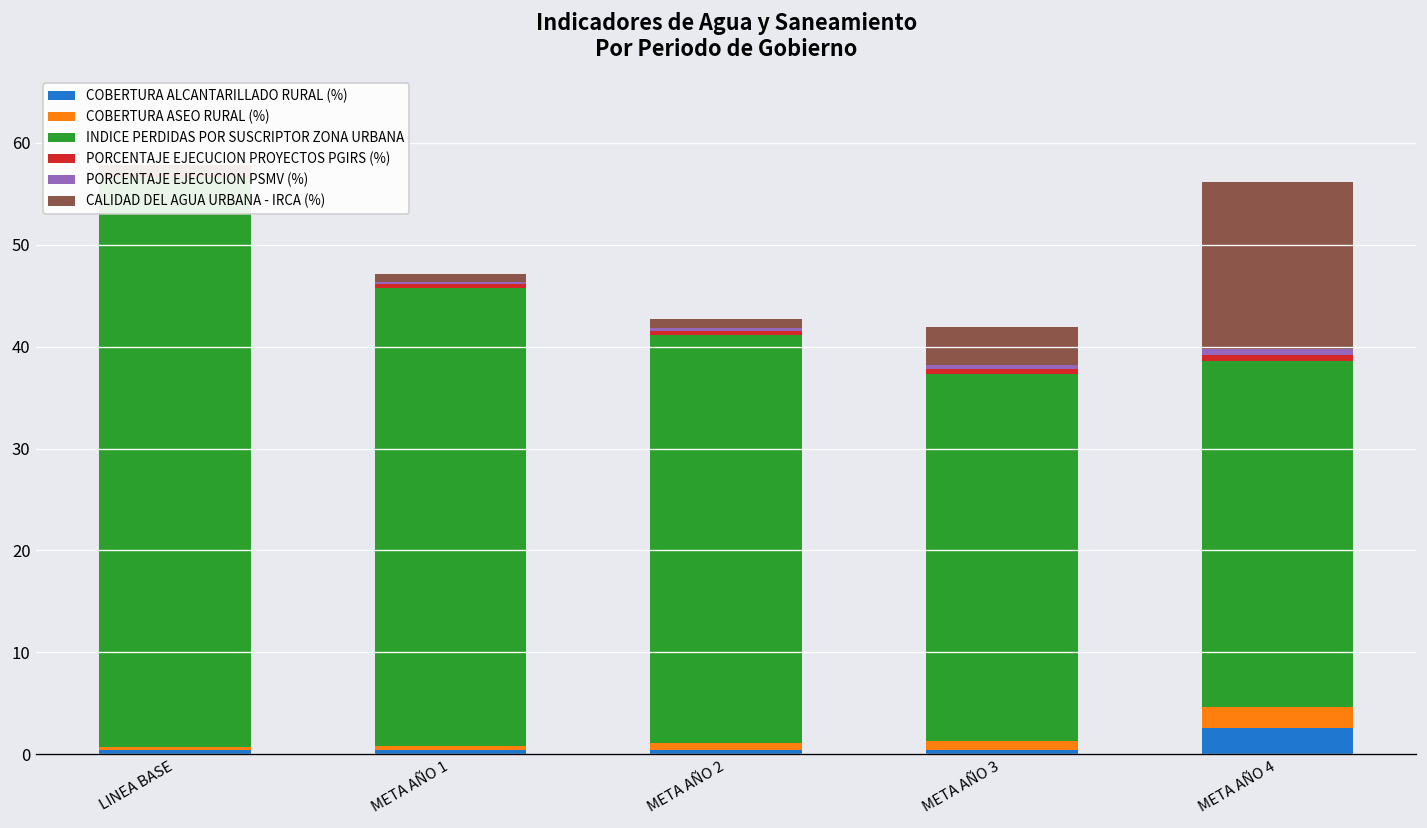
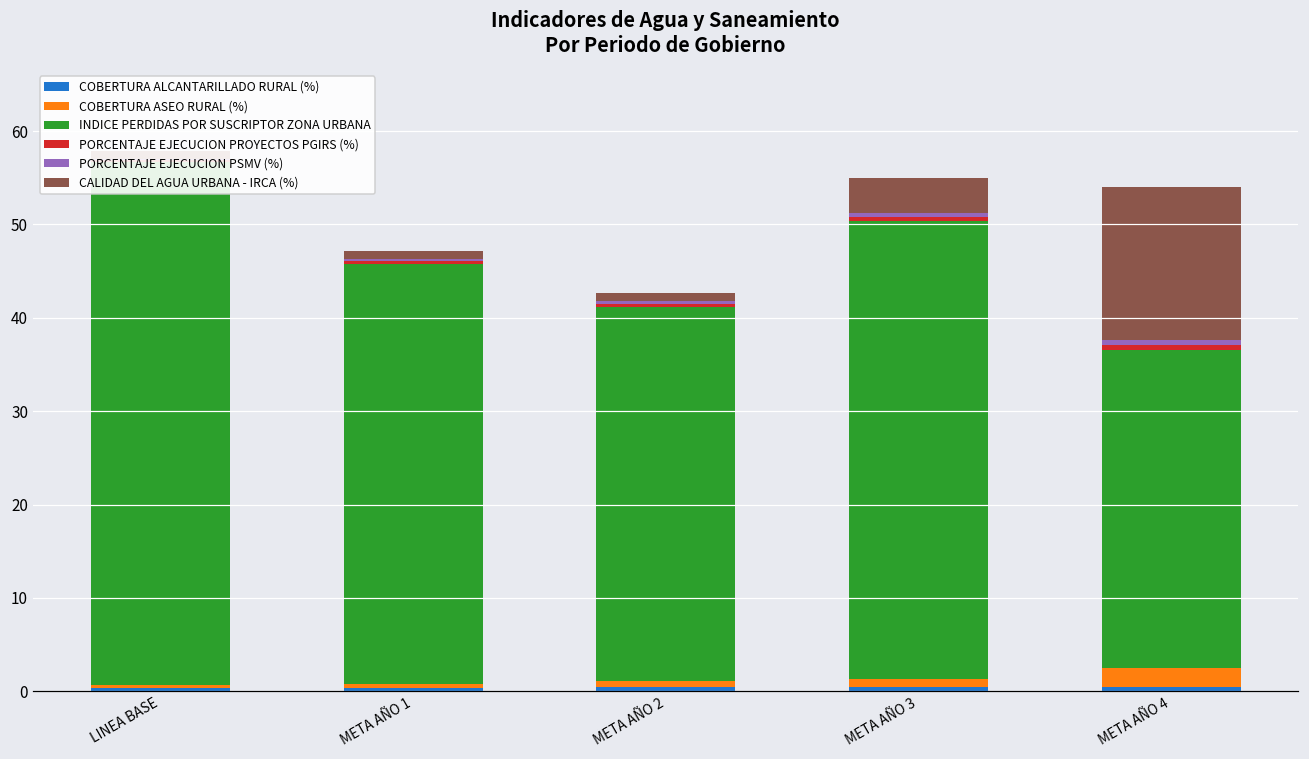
  {
    "COBERTURA ALCANTARILLADO RURAL (%)": {
      "LINEA BASE": 0,
      "META AÑO 1": 0,
      "META AÑO 2": 0,
      "META AÑO 3": 0,
-     "META AÑO 4": 3
+     "META AÑO 4": 0
    },
    "COBERTURA ASEO RURAL (%)": {
      "LINEA BASE": 0,
      "META AÑO 1": 0,
      "META AÑO 2": 1,
      "META AÑO 3": 1,
      "META AÑO 4": 2
    },
    "INDICE PERDIDAS POR SUSCRIPTOR ZONA URBANA": {
      "META AÑO 1": 45,
      "META AÑO 2": 40,
-     "META AÑO 3": 36,
+     "META AÑO 3": 49,
      "META AÑO 4": 34
    },
    "PORCENTAJE EJECUCION PROYECTOS PGIRS (%)": {
      "META AÑO 1": 0,
      "META AÑO 2": 0,
      "META AÑO 3": 1,
      "META AÑO 4": 1
    },
    "PORCENTAJE EJECUCION PSMV (%)": {
      "META AÑO 2": 0,
      "META AÑO 3": 0,
      "META AÑO 4": 1
    },
    "CALIDAD DEL AGUA URBANA - IRCA (%)": {
      "META AÑO 1": 1,
      "META AÑO 2": 1,
      "META AÑO 3": 4,
      "META AÑO 4": 16
    }
  }
